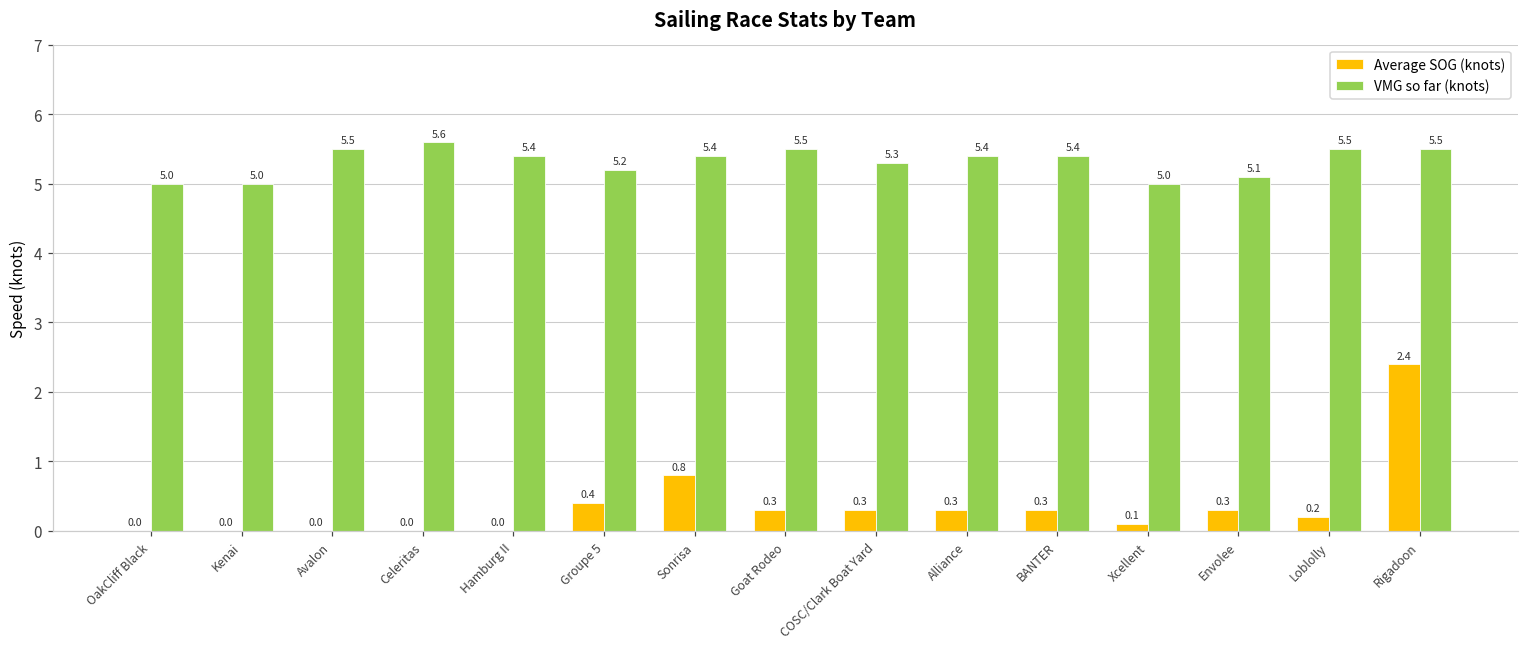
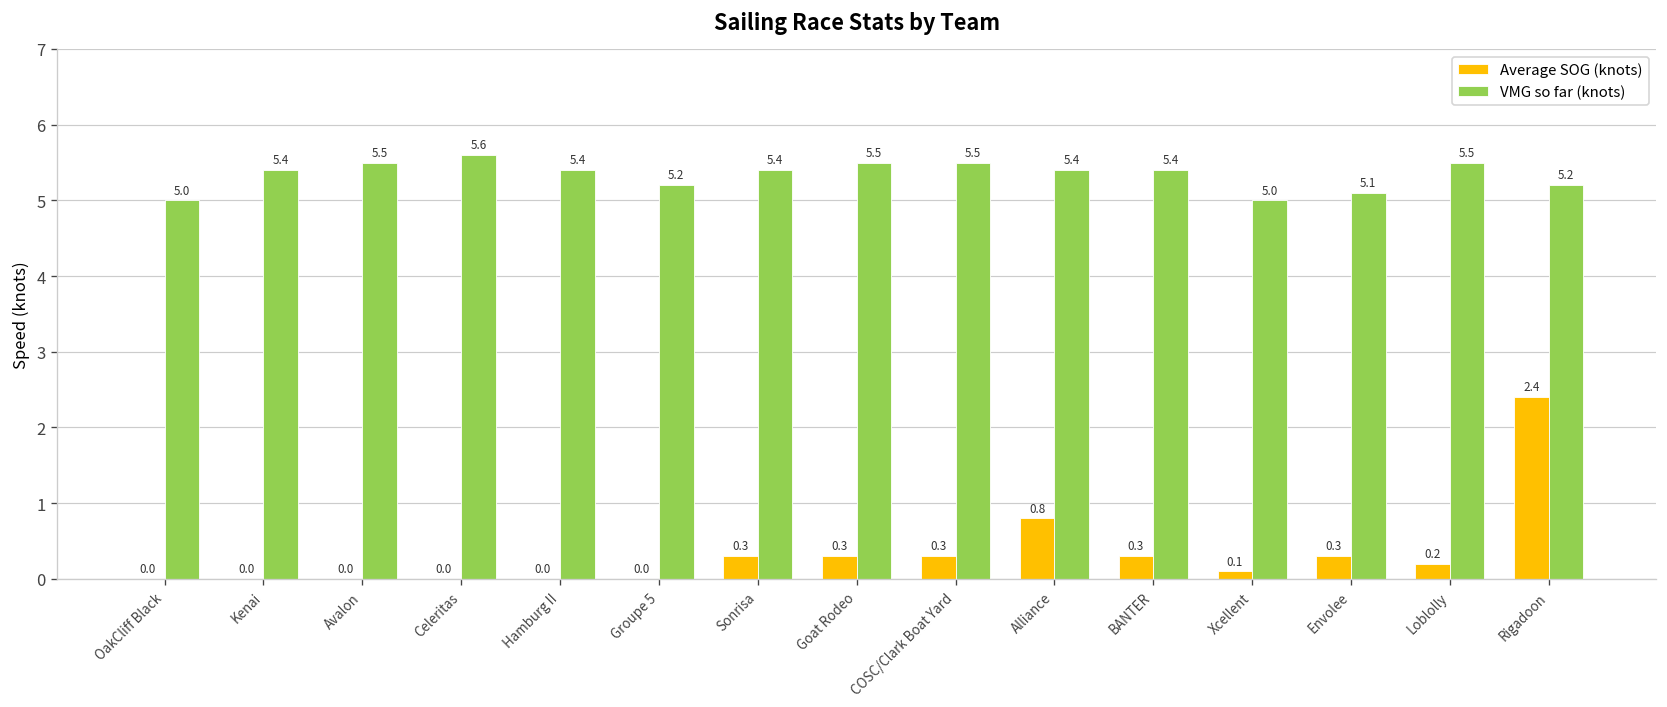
  {
    "Average SOG (knots)": {
      "OakCliff Black": 0.0,
      "Kenai": 0.0,
      "Avalon": 0.0,
      "Celeritas": 0.0,
      "Hamburg II": 0.0,
-     "Groupe 5": 0.4,
-     "Sonrisa": 0.8,
+     "Groupe 5": 0.0,
+     "Sonrisa": 0.3,
      "Goat Rodeo": 0.3,
      "COSC/Clark Boat Yard": 0.3,
-     "Alliance": 0.3,
+     "Alliance": 0.8,
      "BANTER": 0.3,
      "Xcellent": 0.1,
      "Envolee": 0.3,
      "Loblolly": 0.2,
      "Rigadoon": 2.4
    },
    "VMG so far (knots)": {
      "OakCliff Black": 5.0,
-     "Kenai": 5.0,
+     "Kenai": 5.4,
      "Avalon": 5.5,
      "Celeritas": 5.6,
      "Hamburg II": 5.4,
      "Groupe 5": 5.2,
      "Sonrisa": 5.4,
      "Goat Rodeo": 5.5,
-     "COSC/Clark Boat Yard": 5.3,
+     "COSC/Clark Boat Yard": 5.5,
      "Alliance": 5.4,
      "BANTER": 5.4,
      "Xcellent": 5.0,
      "Envolee": 5.1,
      "Loblolly": 5.5,
-     "Rigadoon": 5.5
+     "Rigadoon": 5.2
    }
  }
